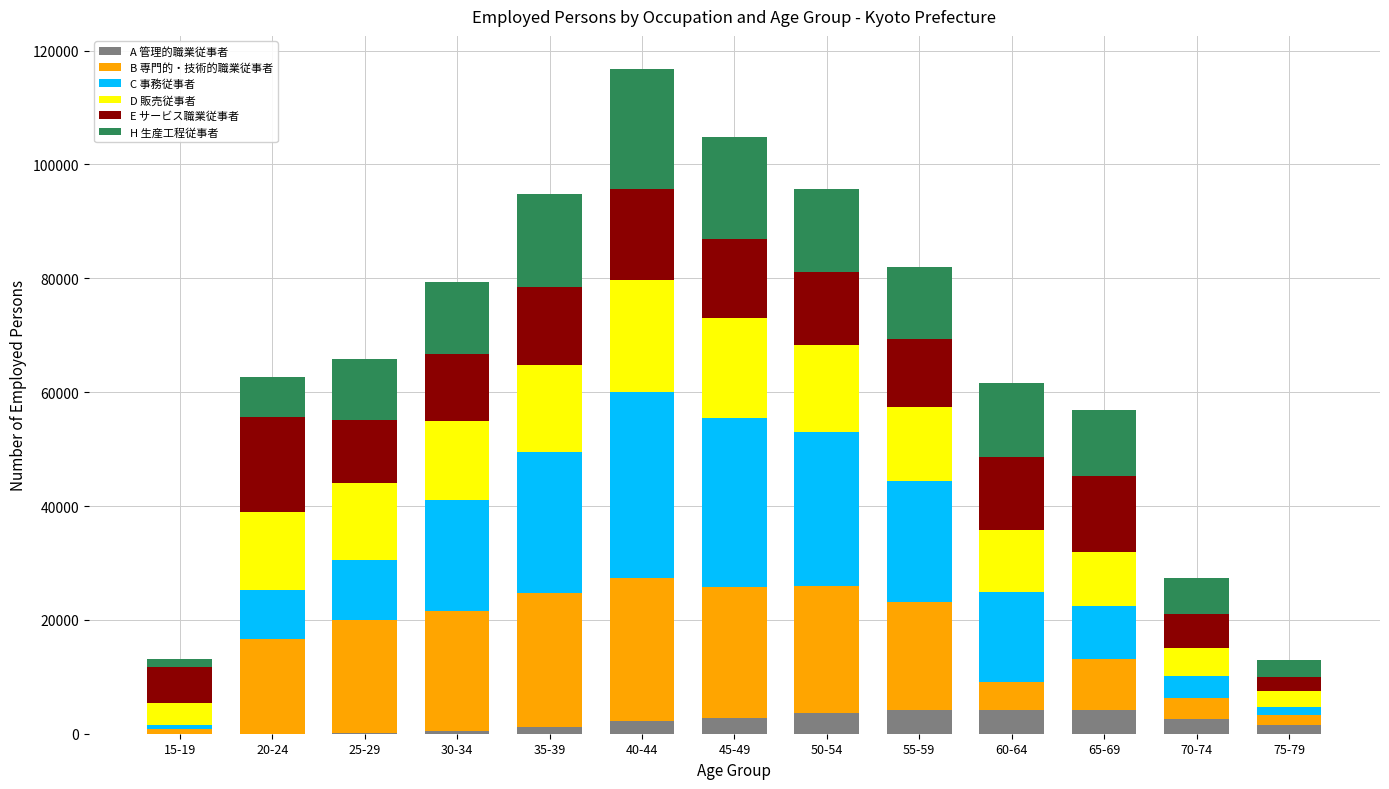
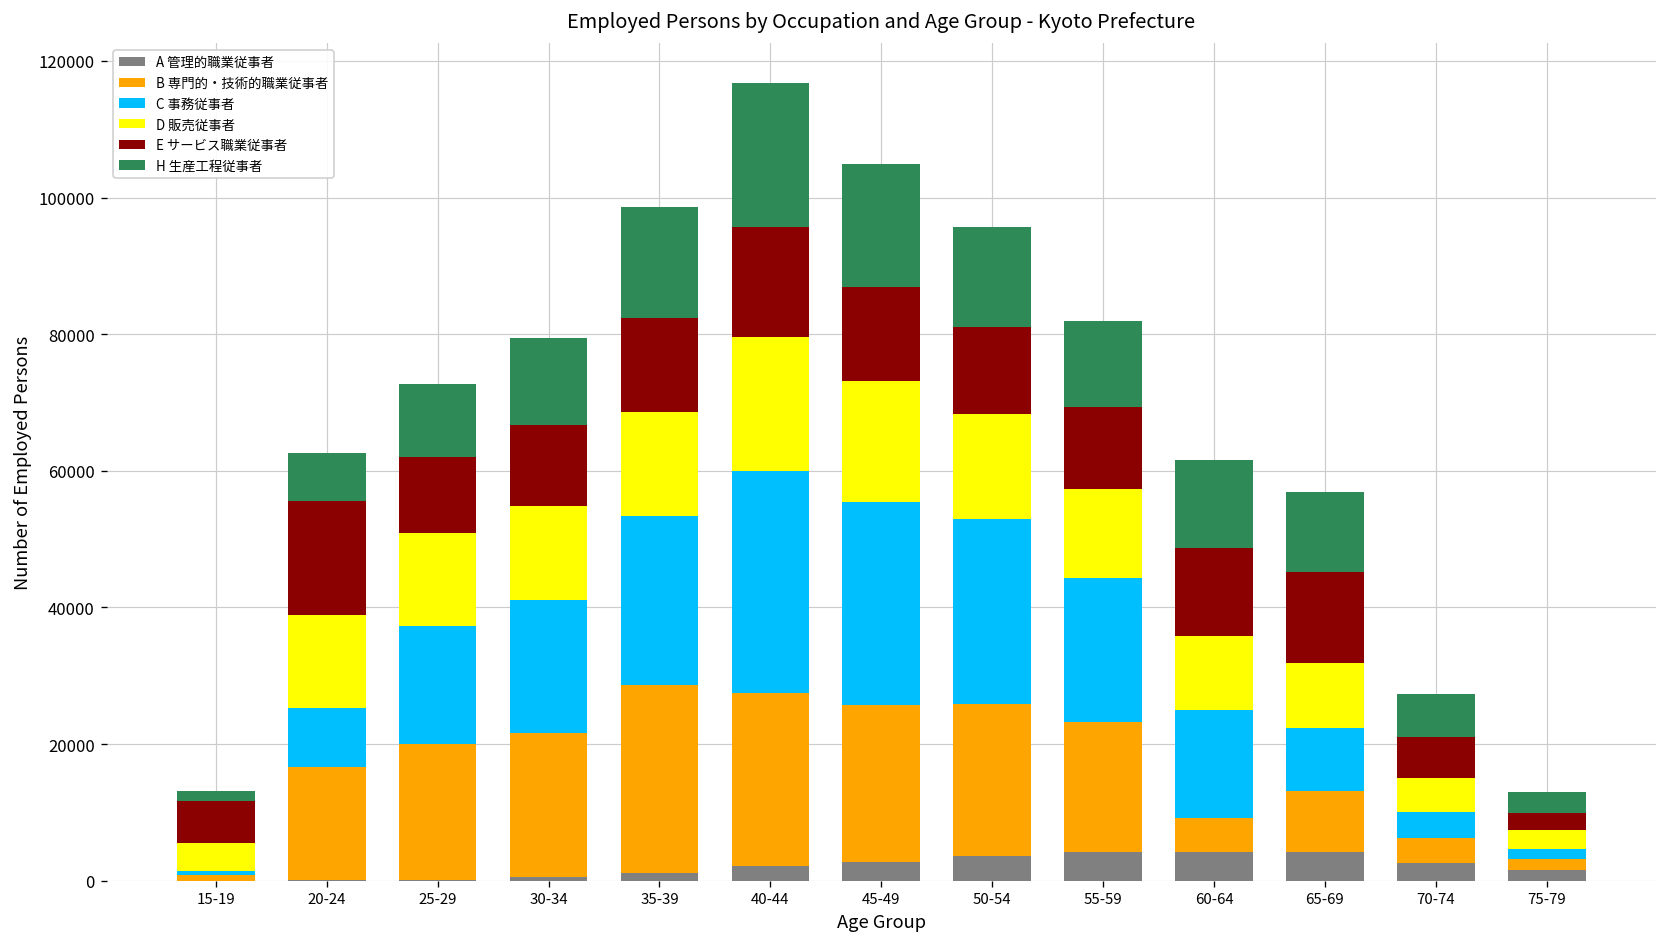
  {
    "A 管理的職業従事者": {
      "15-19": 0,
      "30-34": 1000,
      "35-39": 1000,
      "40-44": 2000,
      "45-49": 3000,
      "50-54": 4000,
      "55-59": 4000,
      "60-64": 4000,
      "65-69": 4000,
      "70-74": 3000,
      "75-79": 2000
    },
    "B 専門的・技術的職業従事者": {
      "15-19": 1000,
      "20-24": 17000,
      "25-29": 20000,
      "30-34": 21000,
-     "35-39": 24000,
+     "35-39": 27000,
      "40-44": 25000,
      "45-49": 23000,
      "50-54": 22000,
      "55-59": 19000,
      "60-64": 5000,
      "65-69": 9000,
      "70-74": 4000,
      "75-79": 2000
    },
    "C 事務従事者": {
      "15-19": 1000,
      "20-24": 9000,
-     "25-29": 10000,
+     "25-29": 17000,
      "30-34": 19000,
      "35-39": 25000,
      "40-44": 33000,
      "45-49": 30000,
      "50-54": 27000,
      "55-59": 21000,
      "60-64": 16000,
      "65-69": 9000,
      "70-74": 4000,
      "75-79": 1000
    },
    "D 販売従事者": {
      "15-19": 4000,
      "20-24": 14000,
      "25-29": 14000,
      "30-34": 14000,
      "35-39": 15000,
      "40-44": 20000,
      "45-49": 18000,
      "50-54": 15000,
      "55-59": 13000,
      "60-64": 11000,
      "65-69": 10000,
      "70-74": 5000,
      "75-79": 3000
    },
    "E サービス職業従事者": {
      "15-19": 6000,
      "20-24": 17000,
      "25-29": 11000,
      "30-34": 12000,
      "35-39": 14000,
      "40-44": 16000,
      "45-49": 14000,
      "50-54": 13000,
      "55-59": 12000,
      "60-64": 13000,
      "65-69": 13000,
      "70-74": 6000,
      "75-79": 2000
    },
    "H 生産工程従事者": {
      "15-19": 1000,
      "20-24": 7000,
      "25-29": 11000,
      "30-34": 13000,
      "35-39": 16000,
      "40-44": 21000,
      "45-49": 18000,
      "50-54": 15000,
      "55-59": 13000,
      "60-64": 13000,
      "65-69": 12000,
      "70-74": 6000,
      "75-79": 3000
    }
  }
